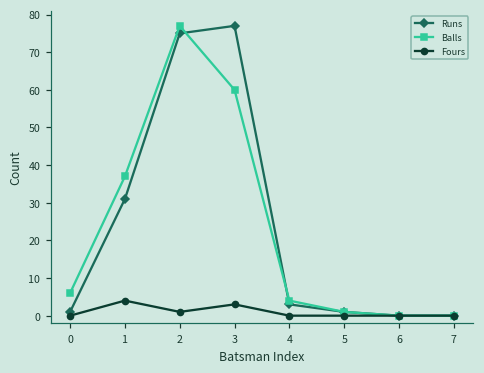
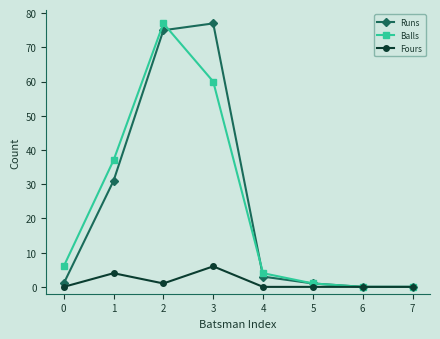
  {
    "Runs": {
      "0": 1,
      "1": 31,
      "2": 75,
      "3": 77,
      "4": 3
    },
    "Balls": {
      "0": 6,
      "1": 37,
      "2": 77,
      "3": 60,
      "4": 4
    },
    "Fours": {
      "0": 0,
      "1": 4,
      "2": 1,
-     "3": 3,
+     "3": 6,
      "4": 0,
      "5": 0
    }
  }
